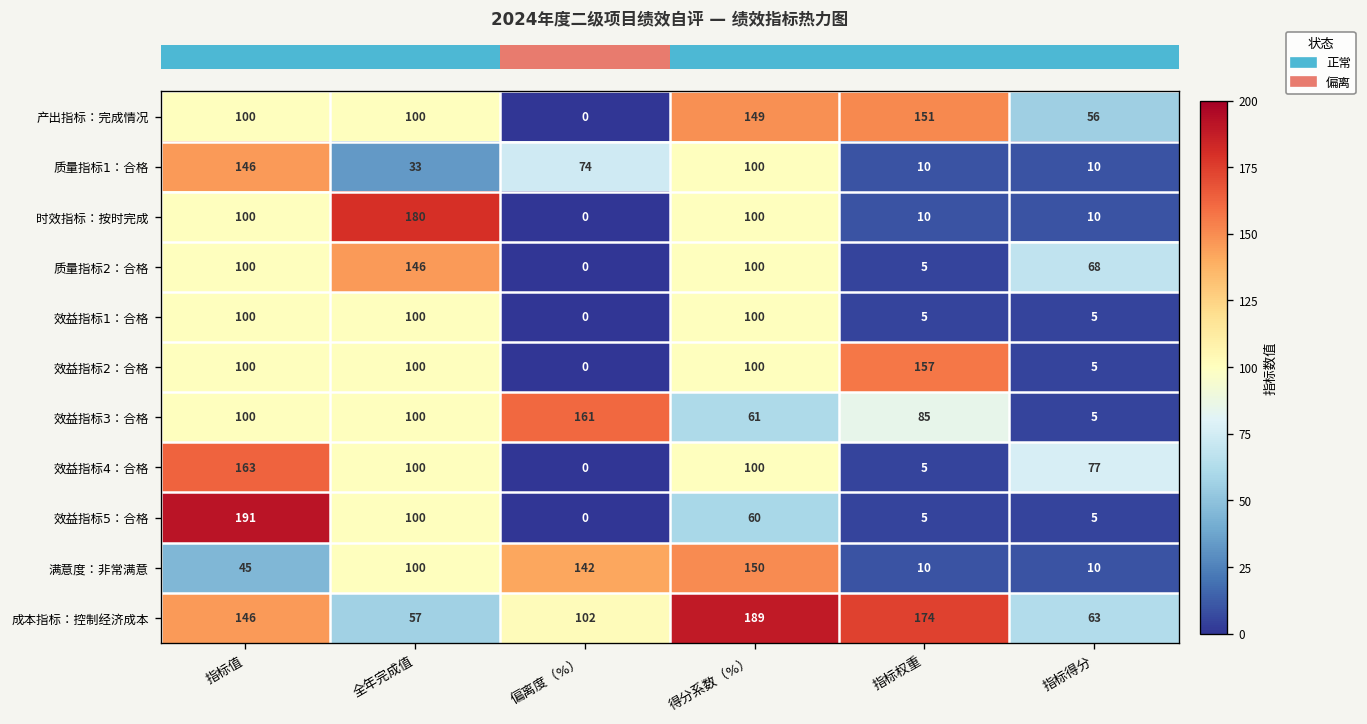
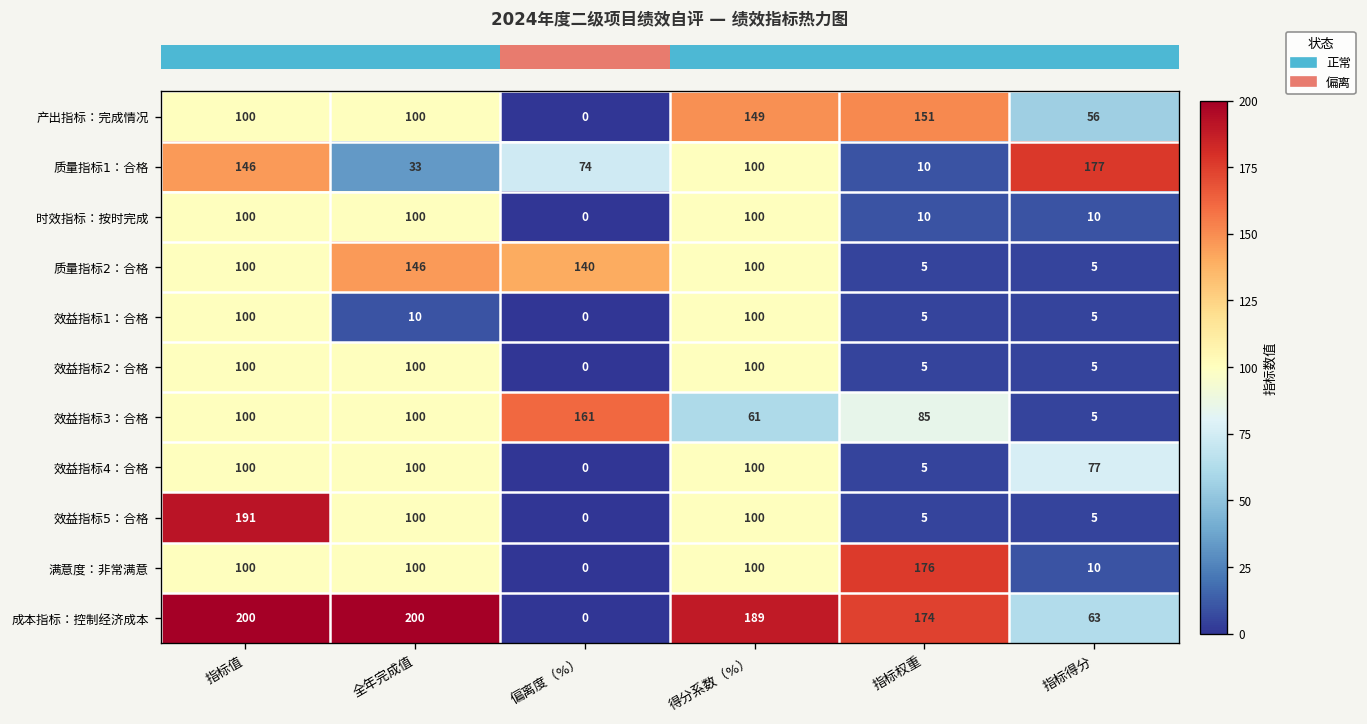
  {
    "产出指标：完成情况": {
      "指标值": 100,
      "全年完成值": 100,
      "偏离度（%）": 0,
      "得分系数（%）": 149,
      "指标权重": 151,
      "指标得分": 56
    },
    "质量指标1：合格": {
      "指标值": 146,
      "全年完成值": 33,
      "偏离度（%）": 74,
      "得分系数（%）": 100,
      "指标权重": 10,
-     "指标得分": 10
+     "指标得分": 177
    },
    "时效指标：按时完成": {
      "指标值": 100,
-     "全年完成值": 180,
+     "全年完成值": 100,
      "偏离度（%）": 0,
      "得分系数（%）": 100,
      "指标权重": 10,
      "指标得分": 10
    },
    "质量指标2：合格": {
      "指标值": 100,
      "全年完成值": 146,
-     "偏离度（%）": 0,
+     "偏离度（%）": 140,
      "得分系数（%）": 100,
      "指标权重": 5,
-     "指标得分": 68
+     "指标得分": 5
    },
    "效益指标1：合格": {
      "指标值": 100,
-     "全年完成值": 100,
+     "全年完成值": 10,
      "偏离度（%）": 0,
      "得分系数（%）": 100,
      "指标权重": 5,
      "指标得分": 5
    },
    "效益指标2：合格": {
      "指标值": 100,
      "全年完成值": 100,
      "偏离度（%）": 0,
      "得分系数（%）": 100,
-     "指标权重": 157,
+     "指标权重": 5,
      "指标得分": 5
    },
    "效益指标3：合格": {
      "指标值": 100,
      "全年完成值": 100,
      "偏离度（%）": 161,
      "得分系数（%）": 61,
      "指标权重": 85,
      "指标得分": 5
    },
    "效益指标4：合格": {
-     "指标值": 163,
+     "指标值": 100,
      "全年完成值": 100,
      "偏离度（%）": 0,
      "得分系数（%）": 100,
      "指标权重": 5,
      "指标得分": 77
    },
    "效益指标5：合格": {
      "指标值": 191,
      "全年完成值": 100,
      "偏离度（%）": 0,
-     "得分系数（%）": 60,
+     "得分系数（%）": 100,
      "指标权重": 5,
      "指标得分": 5
    },
    "满意度：非常满意": {
-     "指标值": 45,
+     "指标值": 100,
      "全年完成值": 100,
-     "偏离度（%）": 142,
-     "得分系数（%）": 150,
-     "指标权重": 10,
+     "偏离度（%）": 0,
+     "得分系数（%）": 100,
+     "指标权重": 176,
      "指标得分": 10
    },
    "成本指标：控制经济成本": {
-     "指标值": 146,
-     "全年完成值": 57,
-     "偏离度（%）": 102,
+     "指标值": 200,
+     "全年完成值": 200,
+     "偏离度（%）": 0,
      "得分系数（%）": 189,
      "指标权重": 174,
      "指标得分": 63
    }
  }
